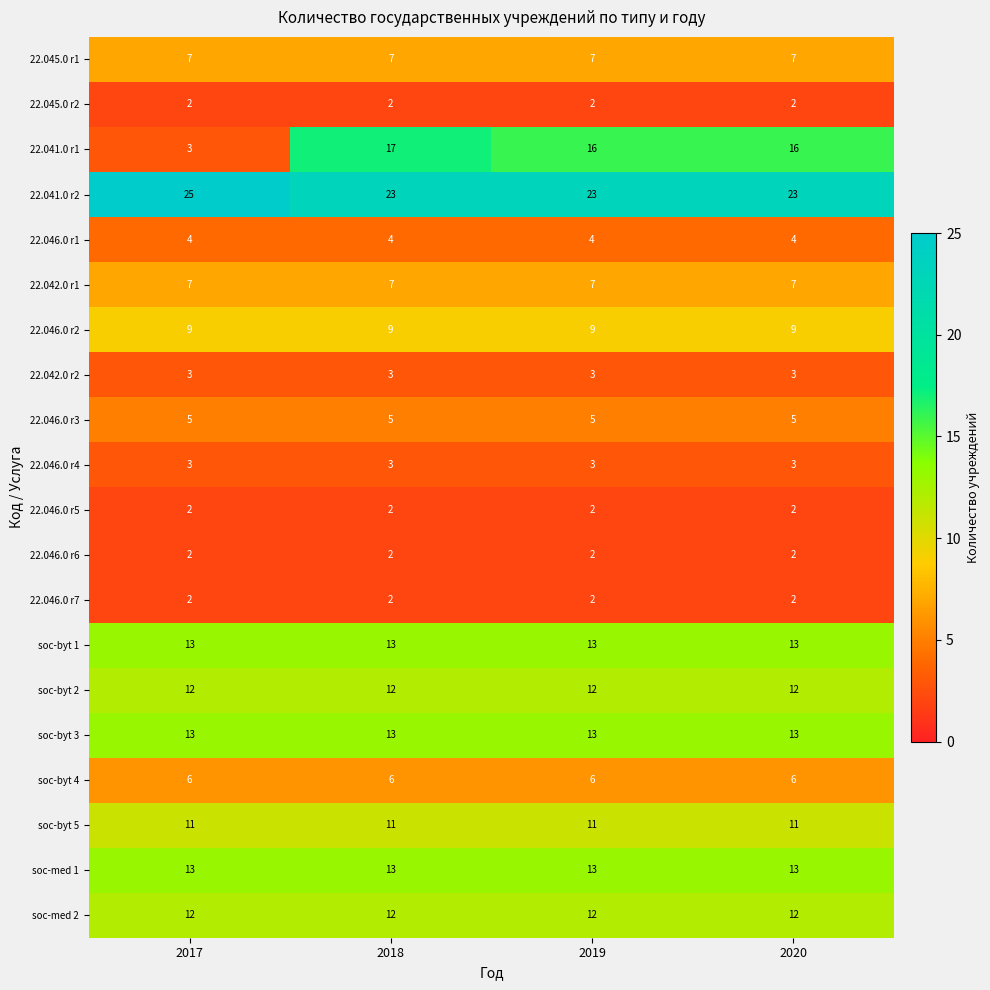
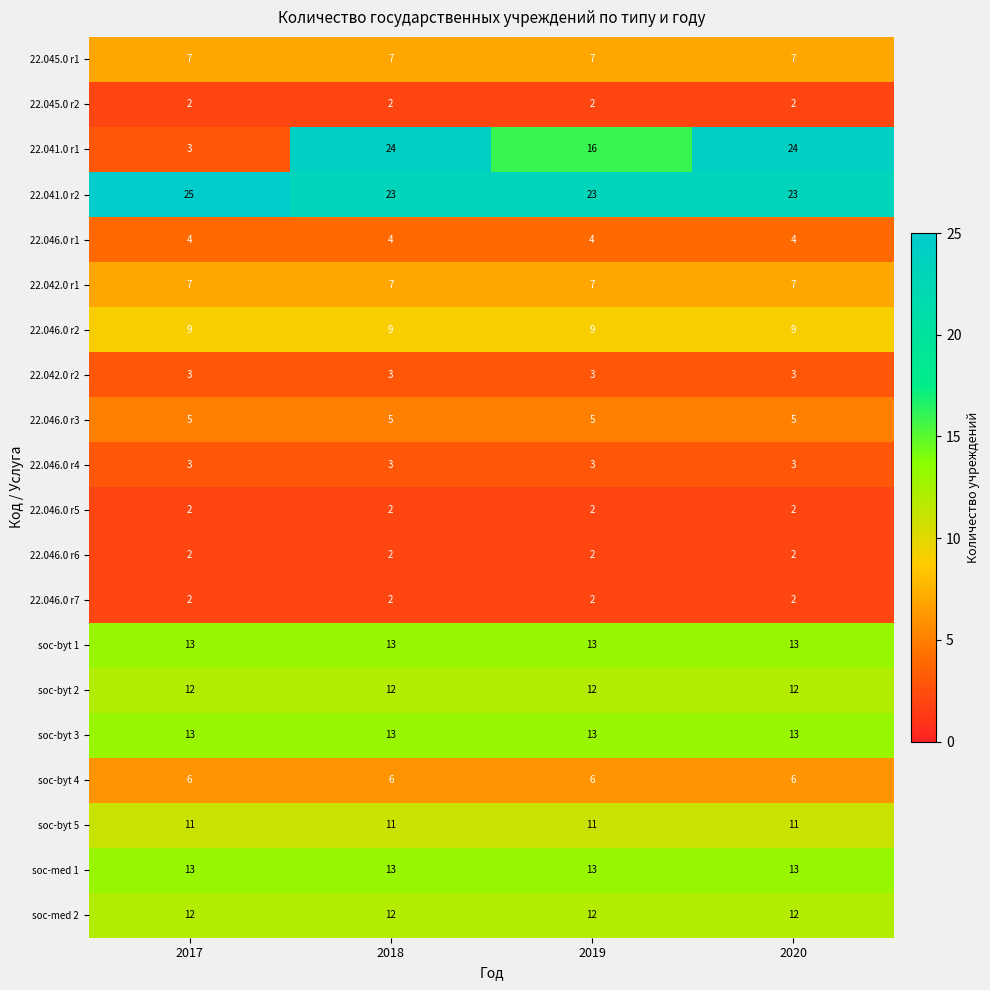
  {
    "22.045.0 r1": {
      "2017": 7,
      "2018": 7,
      "2019": 7,
      "2020": 7
    },
    "22.045.0 r2": {
      "2017": 2,
      "2018": 2,
      "2019": 2,
      "2020": 2
    },
    "22.041.0 r1": {
      "2017": 3,
-     "2018": 17,
+     "2018": 24,
      "2019": 16,
-     "2020": 16
+     "2020": 24
    },
    "22.041.0 r2": {
      "2017": 25,
      "2018": 23,
      "2019": 23,
      "2020": 23
    },
    "22.046.0 r1": {
      "2017": 4,
      "2018": 4,
      "2019": 4,
      "2020": 4
    },
    "22.042.0 r1": {
      "2017": 7,
      "2018": 7,
      "2019": 7,
      "2020": 7
    },
    "22.046.0 r2": {
      "2017": 9,
      "2018": 9,
      "2019": 9,
      "2020": 9
    },
    "22.042.0 r2": {
      "2017": 3,
      "2018": 3,
      "2019": 3,
      "2020": 3
    },
    "22.046.0 r3": {
      "2017": 5,
      "2018": 5,
      "2019": 5,
      "2020": 5
    },
    "22.046.0 r4": {
      "2017": 3,
      "2018": 3,
      "2019": 3,
      "2020": 3
    },
    "22.046.0 r5": {
      "2017": 2,
      "2018": 2,
      "2019": 2,
      "2020": 2
    },
    "22.046.0 r6": {
      "2017": 2,
      "2018": 2,
      "2019": 2,
      "2020": 2
    },
    "22.046.0 r7": {
      "2017": 2,
      "2018": 2,
      "2019": 2,
      "2020": 2
    },
    "soc-byt 1": {
      "2017": 13,
      "2018": 13,
      "2019": 13,
      "2020": 13
    },
    "soc-byt 2": {
      "2017": 12,
      "2018": 12,
      "2019": 12,
      "2020": 12
    },
    "soc-byt 3": {
      "2017": 13,
      "2018": 13,
      "2019": 13,
      "2020": 13
    },
    "soc-byt 4": {
      "2017": 6,
      "2018": 6,
      "2019": 6,
      "2020": 6
    },
    "soc-byt 5": {
      "2017": 11,
      "2018": 11,
      "2019": 11,
      "2020": 11
    },
    "soc-med 1": {
      "2017": 13,
      "2018": 13,
      "2019": 13,
      "2020": 13
    },
    "soc-med 2": {
      "2017": 12,
      "2018": 12,
      "2019": 12,
      "2020": 12
    }
  }
